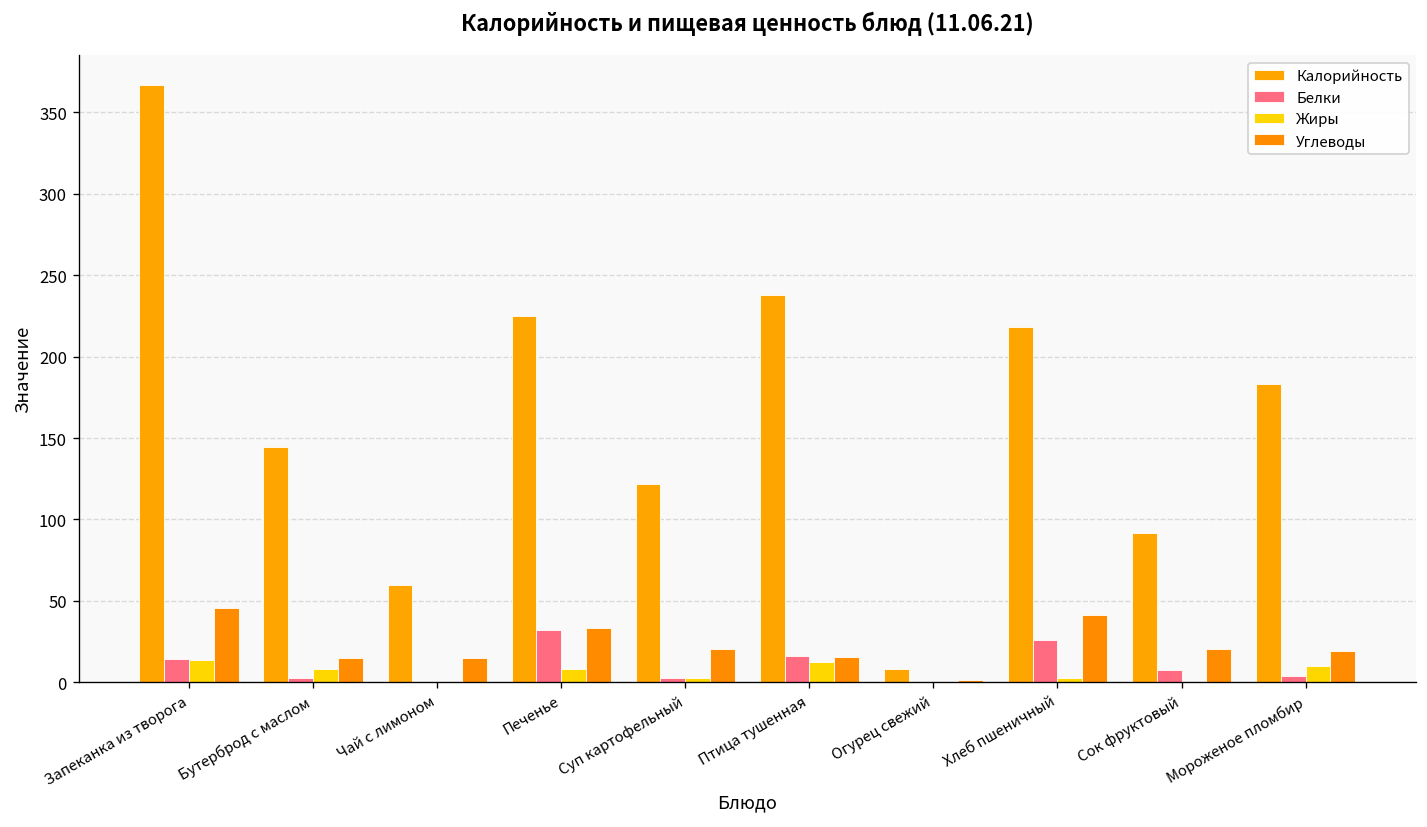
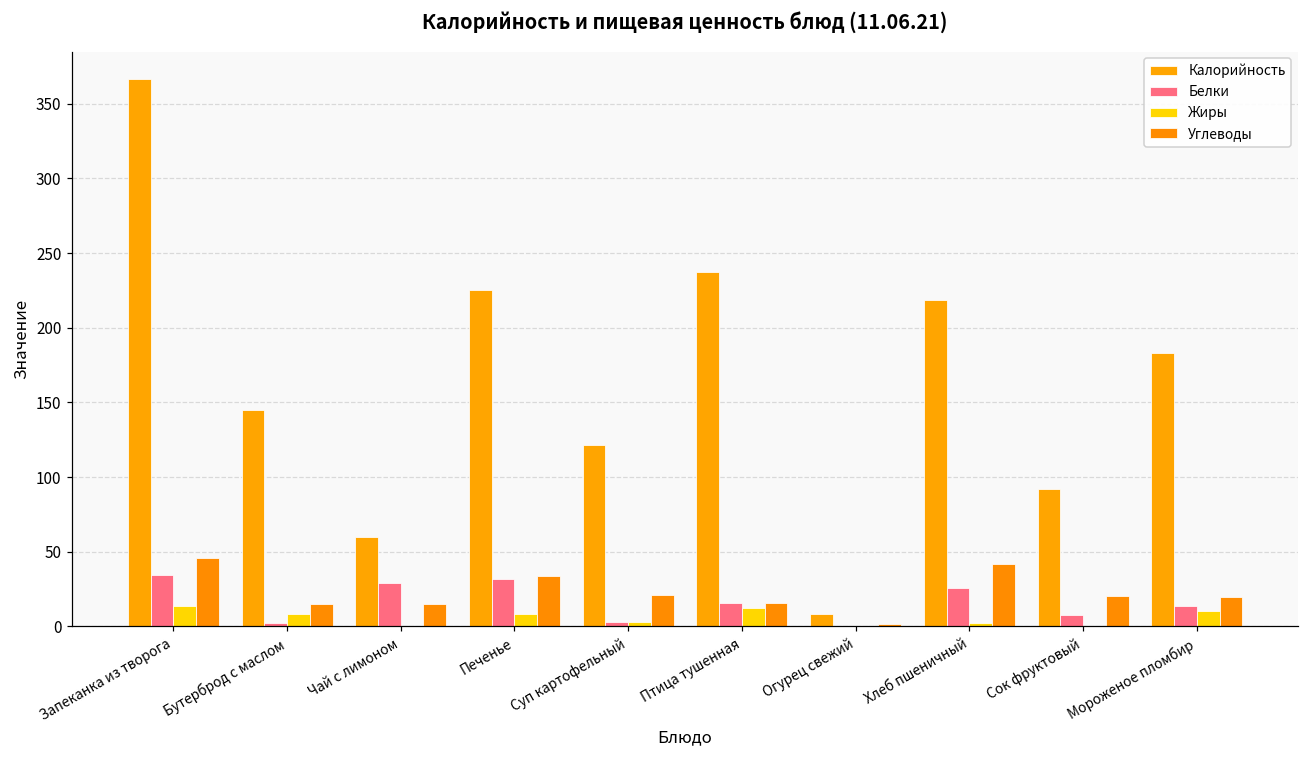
  {
    "Белки": {
-     "Запеканка из творога": 15,
+     "Запеканка из творога": 34,
      "Бутерброд с маслом": 2,
-     "Чай с лимоном": 0,
+     "Чай с лимоном": 29,
      "Печенье": 32,
      "Суп картофельный": 3,
      "Птица тушенная": 16,
      "Хлеб пшеничный": 26,
      "Сок фруктовый": 8,
-     "Мороженое пломбир": 4
+     "Мороженое пломбир": 14
    }
  }
